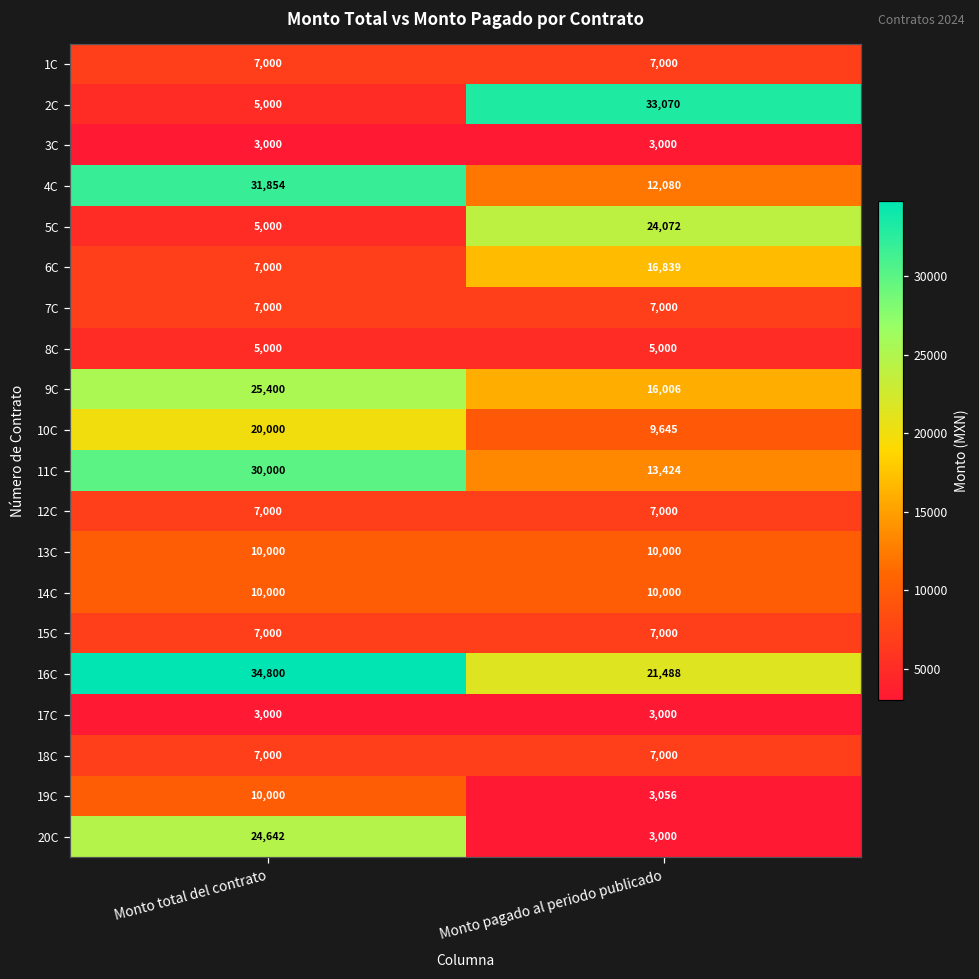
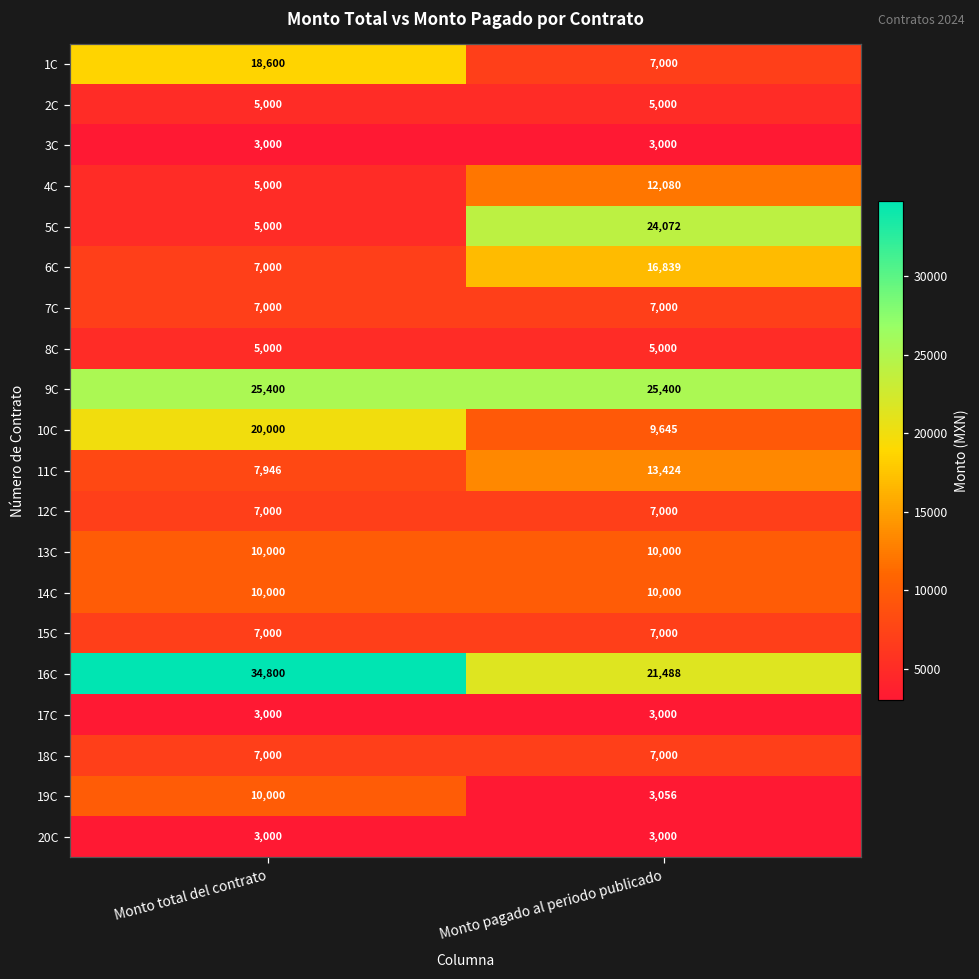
  {
    "1C": {
-     "Monto total del contrato": "7,000",
+     "Monto total del contrato": "18,600",
      "Monto pagado al periodo publicado": "7,000"
    },
    "2C": {
      "Monto total del contrato": "5,000",
-     "Monto pagado al periodo publicado": "33,070"
+     "Monto pagado al periodo publicado": "5,000"
    },
    "3C": {
      "Monto total del contrato": "3,000",
      "Monto pagado al periodo publicado": "3,000"
    },
    "4C": {
-     "Monto total del contrato": "31,854",
+     "Monto total del contrato": "5,000",
      "Monto pagado al periodo publicado": "12,080"
    },
    "5C": {
      "Monto total del contrato": "5,000",
      "Monto pagado al periodo publicado": "24,072"
    },
    "6C": {
      "Monto total del contrato": "7,000",
      "Monto pagado al periodo publicado": "16,839"
    },
    "7C": {
      "Monto total del contrato": "7,000",
      "Monto pagado al periodo publicado": "7,000"
    },
    "8C": {
      "Monto total del contrato": "5,000",
      "Monto pagado al periodo publicado": "5,000"
    },
    "9C": {
      "Monto total del contrato": "25,400",
-     "Monto pagado al periodo publicado": "16,006"
+     "Monto pagado al periodo publicado": "25,400"
    },
    "10C": {
      "Monto total del contrato": "20,000",
      "Monto pagado al periodo publicado": "9,645"
    },
    "11C": {
-     "Monto total del contrato": "30,000",
+     "Monto total del contrato": "7,946",
      "Monto pagado al periodo publicado": "13,424"
    },
    "12C": {
      "Monto total del contrato": "7,000",
      "Monto pagado al periodo publicado": "7,000"
    },
    "13C": {
      "Monto total del contrato": "10,000",
      "Monto pagado al periodo publicado": "10,000"
    },
    "14C": {
      "Monto total del contrato": "10,000",
      "Monto pagado al periodo publicado": "10,000"
    },
    "15C": {
      "Monto total del contrato": "7,000",
      "Monto pagado al periodo publicado": "7,000"
    },
    "16C": {
      "Monto total del contrato": "34,800",
      "Monto pagado al periodo publicado": "21,488"
    },
    "17C": {
      "Monto total del contrato": "3,000",
      "Monto pagado al periodo publicado": "3,000"
    },
    "18C": {
      "Monto total del contrato": "7,000",
      "Monto pagado al periodo publicado": "7,000"
    },
    "19C": {
      "Monto total del contrato": "10,000",
      "Monto pagado al periodo publicado": "3,056"
    },
    "20C": {
-     "Monto total del contrato": "24,642",
+     "Monto total del contrato": "3,000",
      "Monto pagado al periodo publicado": "3,000"
    }
  }
